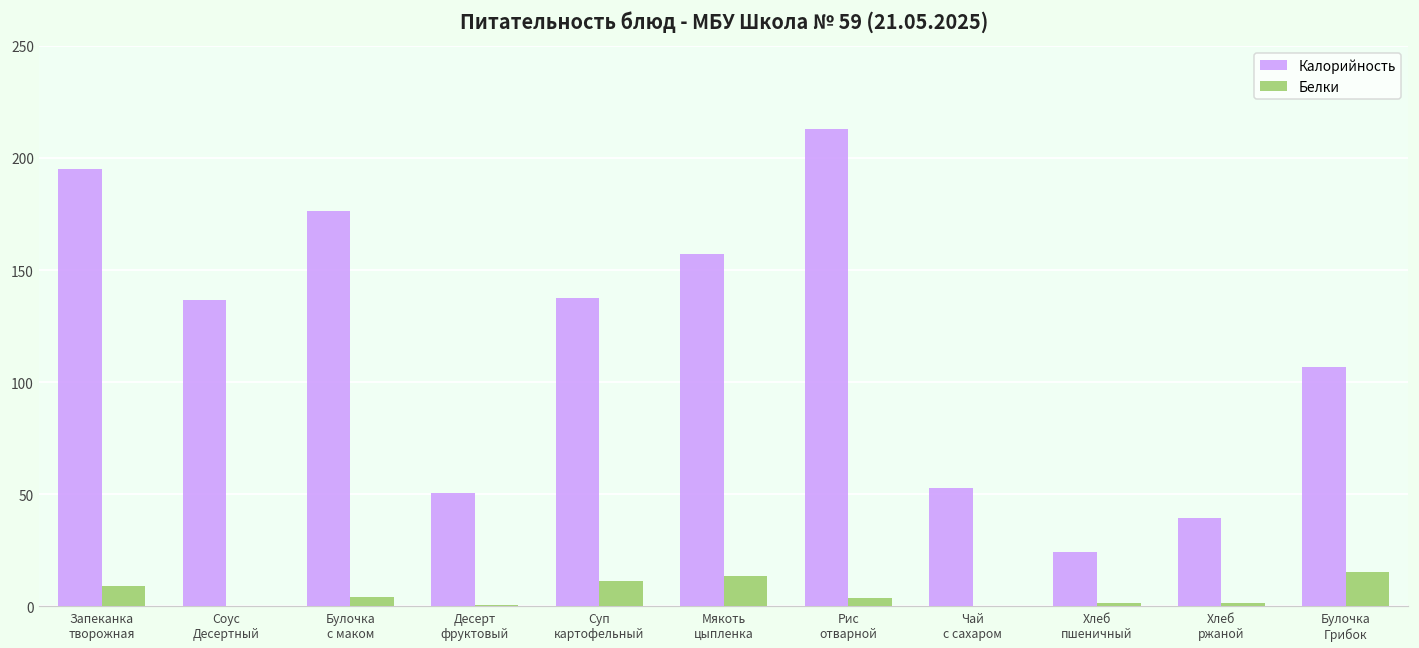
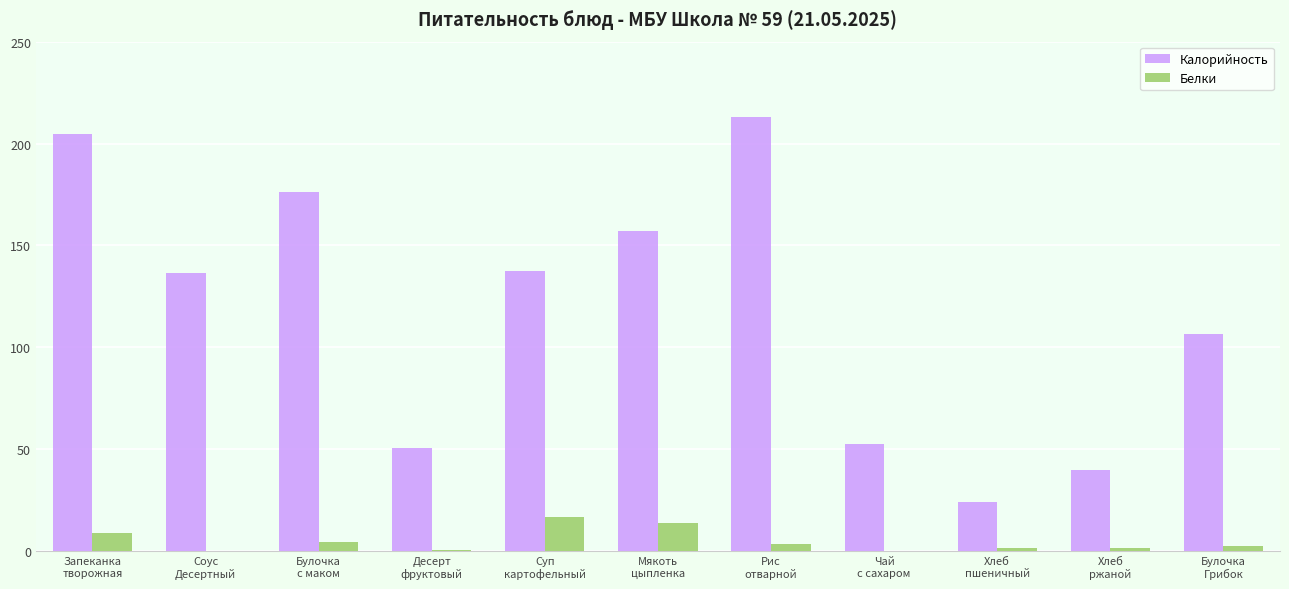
  {
    "Калорийность": {
-     "Запеканка творожная": 195,
+     "Запеканка творожная": 205,
      "Соус Десертный": 136,
      "Булочка с маком": 176,
      "Десерт фруктовый": 50,
      "Суп картофельный": 137,
      "Мякоть цыпленка": 157,
      "Рис отварной": 213,
      "Чай с сахаром": 53,
      "Хлеб пшеничный": 24,
      "Хлеб ржаной": 40,
      "Булочка Грибок": 107
    },
    "Белки": {
      "Запеканка творожная": 9,
      "Булочка с маком": 4,
-     "Суп картофельный": 11,
+     "Суп картофельный": 17,
      "Мякоть цыпленка": 14,
      "Рис отварной": 4,
      "Чай с сахаром": 0,
      "Хлеб пшеничный": 2,
      "Хлеб ржаной": 1,
-     "Булочка Грибок": 15
+     "Булочка Грибок": 3
    }
  }
